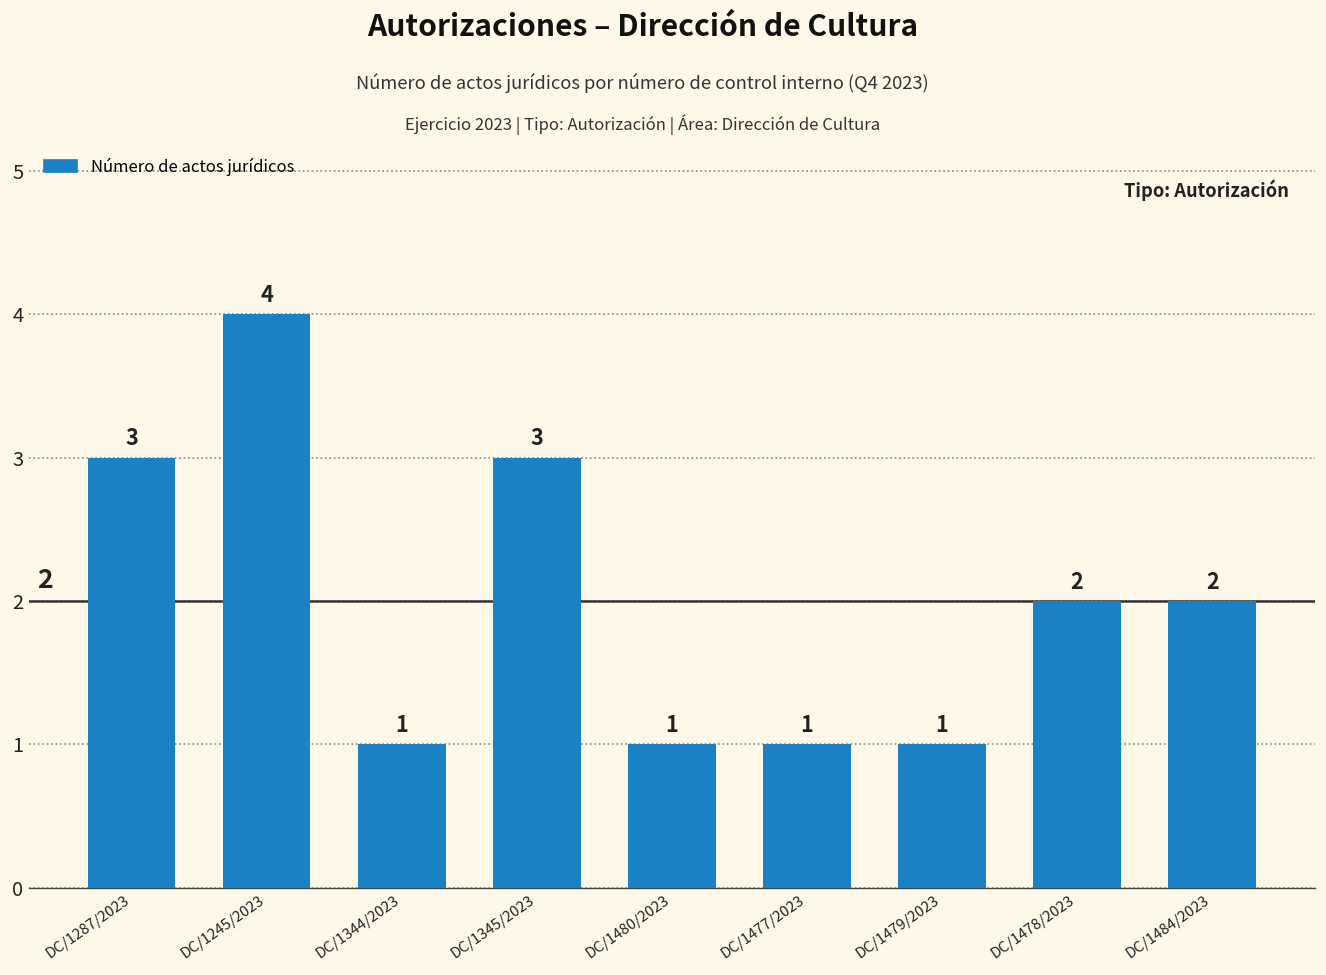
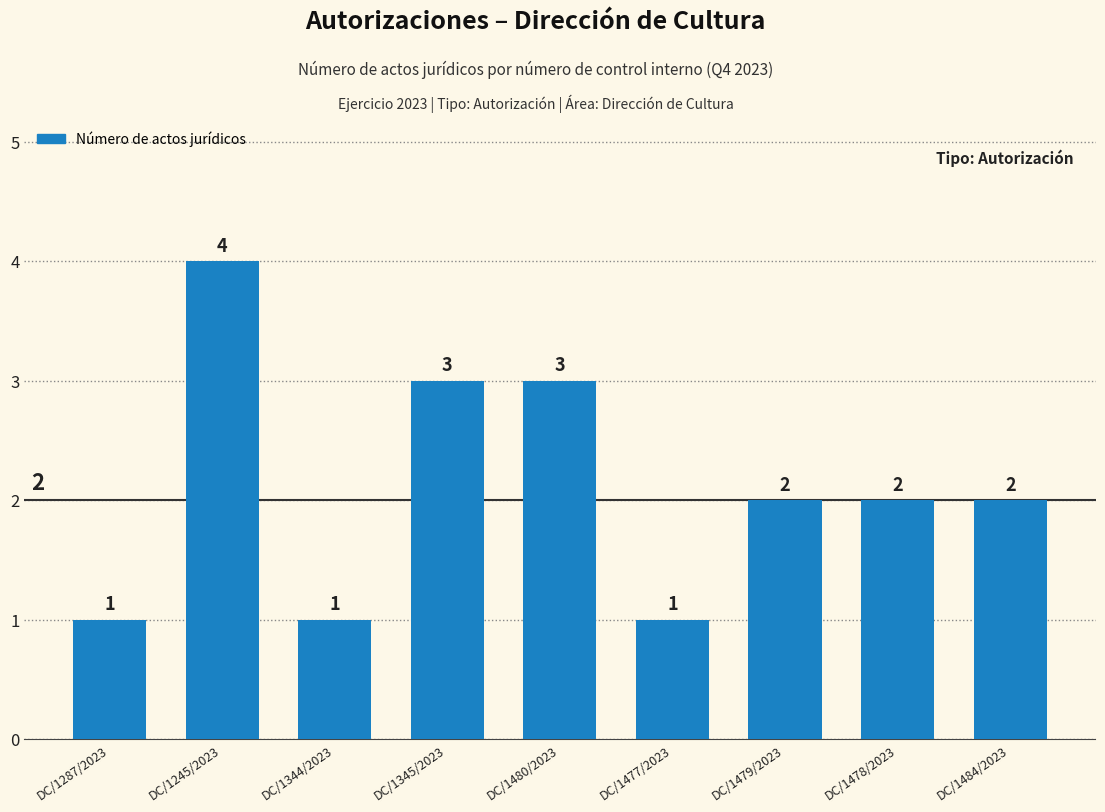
  {
-   "DC/1287/2023": 3,
+   "DC/1287/2023": 1,
    "DC/1245/2023": 4,
    "DC/1344/2023": 1,
    "DC/1345/2023": 3,
-   "DC/1480/2023": 1,
+   "DC/1480/2023": 3,
    "DC/1477/2023": 1,
-   "DC/1479/2023": 1,
+   "DC/1479/2023": 2,
    "DC/1478/2023": 2,
    "DC/1484/2023": 2
  }
